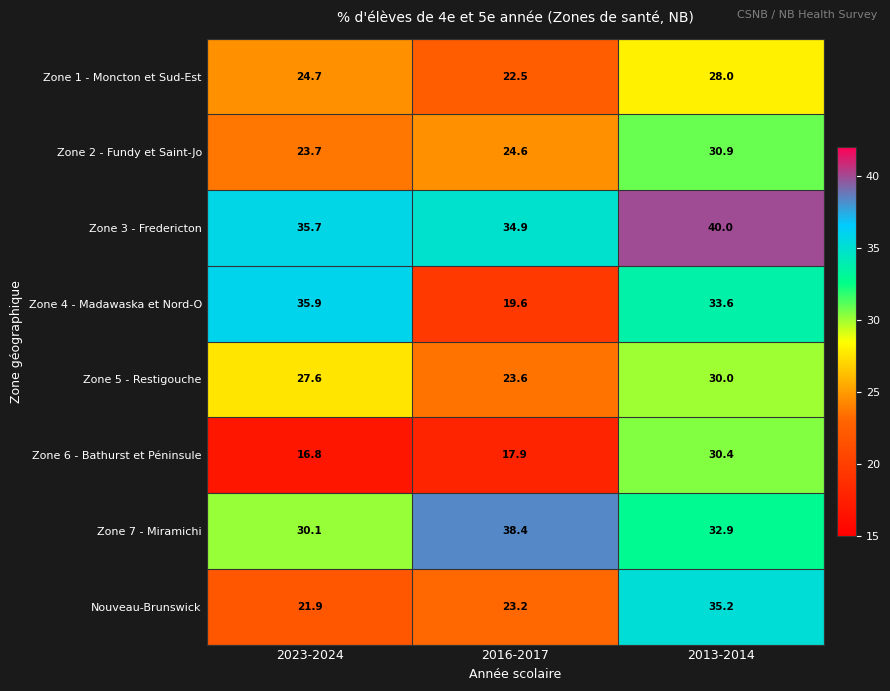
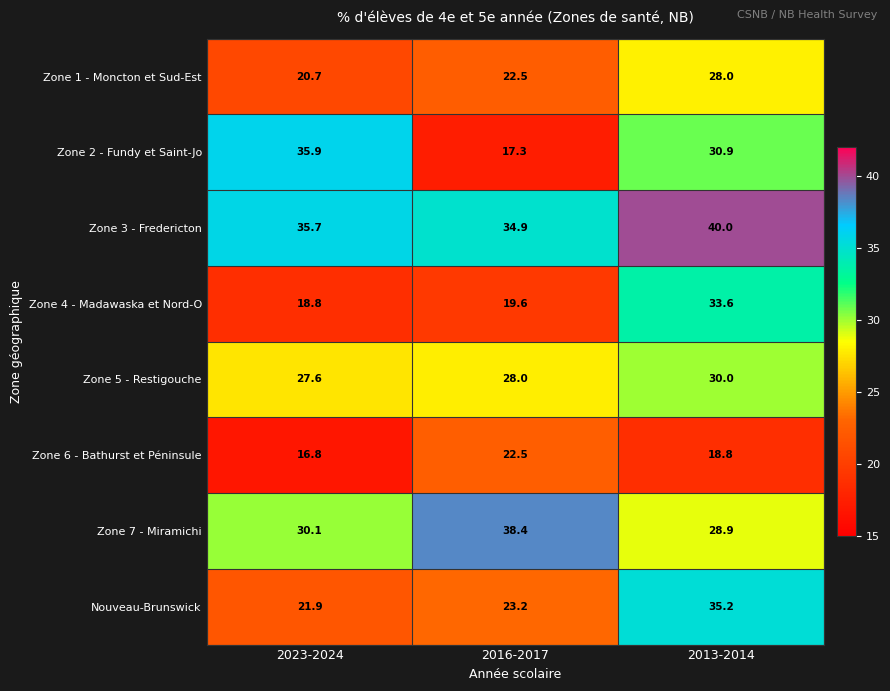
  {
    "Zone 1 - Moncton et Sud-Est": {
-     "2023-2024": 24.7,
+     "2023-2024": 20.7,
      "2016-2017": 22.5,
      "2013-2014": 28.0
    },
    "Zone 2 - Fundy et Saint-Jo": {
-     "2023-2024": 23.7,
-     "2016-2017": 24.6,
+     "2023-2024": 35.9,
+     "2016-2017": 17.3,
      "2013-2014": 30.9
    },
    "Zone 3 - Fredericton": {
      "2023-2024": 35.7,
      "2016-2017": 34.9,
      "2013-2014": 40.0
    },
    "Zone 4 - Madawaska et Nord-O": {
-     "2023-2024": 35.9,
+     "2023-2024": 18.8,
      "2016-2017": 19.6,
      "2013-2014": 33.6
    },
    "Zone 5 - Restigouche": {
      "2023-2024": 27.6,
-     "2016-2017": 23.6,
+     "2016-2017": 28.0,
      "2013-2014": 30.0
    },
    "Zone 6 - Bathurst et Péninsule": {
      "2023-2024": 16.8,
-     "2016-2017": 17.9,
-     "2013-2014": 30.4
+     "2016-2017": 22.5,
+     "2013-2014": 18.8
    },
    "Zone 7 - Miramichi": {
      "2023-2024": 30.1,
      "2016-2017": 38.4,
-     "2013-2014": 32.9
+     "2013-2014": 28.9
    },
    "Nouveau-Brunswick": {
      "2023-2024": 21.9,
      "2016-2017": 23.2,
      "2013-2014": 35.2
    }
  }
